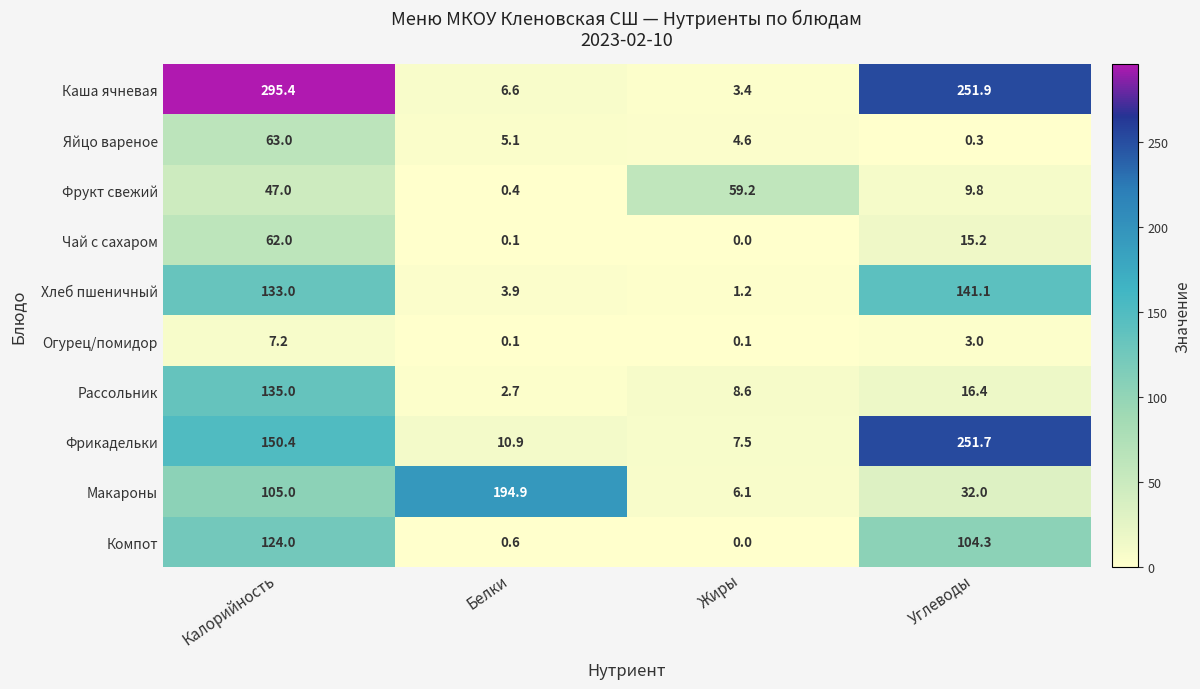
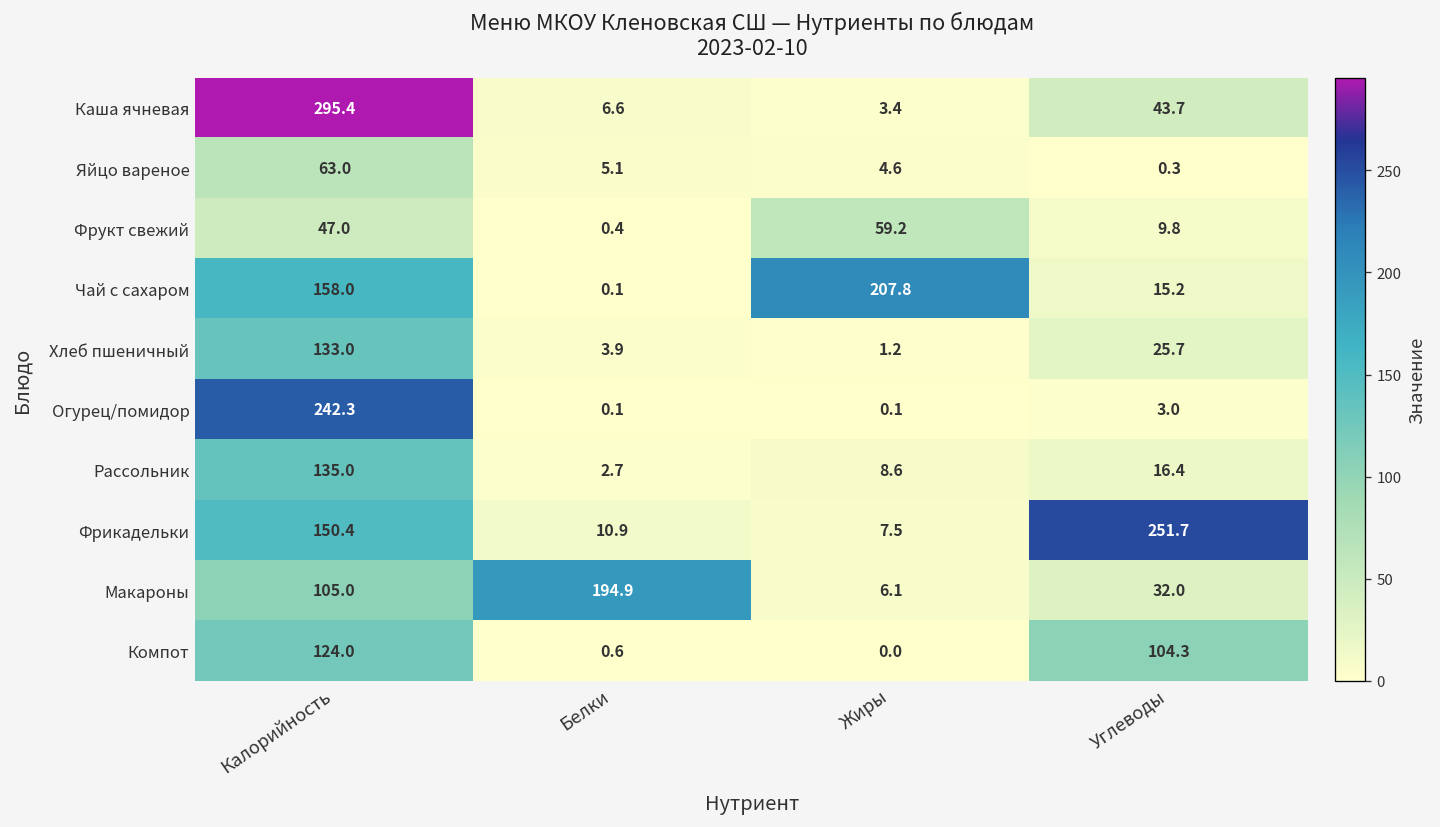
  {
    "Каша ячневая": {
      "Калорийность": 295.4,
      "Белки": 6.6,
      "Жиры": 3.4,
-     "Углеводы": 251.9
+     "Углеводы": 43.7
    },
    "Яйцо вареное": {
      "Калорийность": 63.0,
      "Белки": 5.1,
      "Жиры": 4.6,
      "Углеводы": 0.3
    },
    "Фрукт свежий": {
      "Калорийность": 47.0,
      "Белки": 0.4,
      "Жиры": 59.2,
      "Углеводы": 9.8
    },
    "Чай с сахаром": {
-     "Калорийность": 62.0,
+     "Калорийность": 158.0,
      "Белки": 0.1,
-     "Жиры": 0.0,
+     "Жиры": 207.8,
      "Углеводы": 15.2
    },
    "Хлеб пшеничный": {
      "Калорийность": 133.0,
      "Белки": 3.9,
      "Жиры": 1.2,
-     "Углеводы": 141.1
+     "Углеводы": 25.7
    },
    "Огурец/помидор": {
-     "Калорийность": 7.2,
+     "Калорийность": 242.3,
      "Белки": 0.1,
      "Жиры": 0.1,
      "Углеводы": 3.0
    },
    "Рассольник": {
      "Калорийность": 135.0,
      "Белки": 2.7,
      "Жиры": 8.6,
      "Углеводы": 16.4
    },
    "Фрикадельки": {
      "Калорийность": 150.4,
      "Белки": 10.9,
      "Жиры": 7.5,
      "Углеводы": 251.7
    },
    "Макароны": {
      "Калорийность": 105.0,
      "Белки": 194.9,
      "Жиры": 6.1,
      "Углеводы": 32.0
    },
    "Компот": {
      "Калорийность": 124.0,
      "Белки": 0.6,
      "Жиры": 0.0,
      "Углеводы": 104.3
    }
  }
